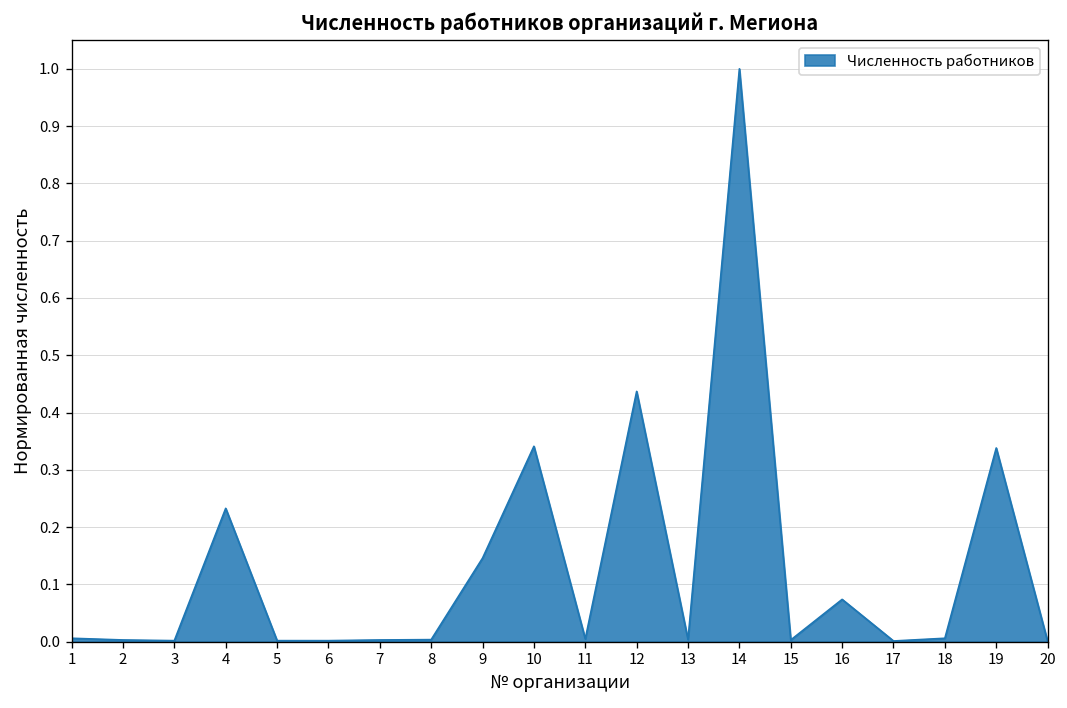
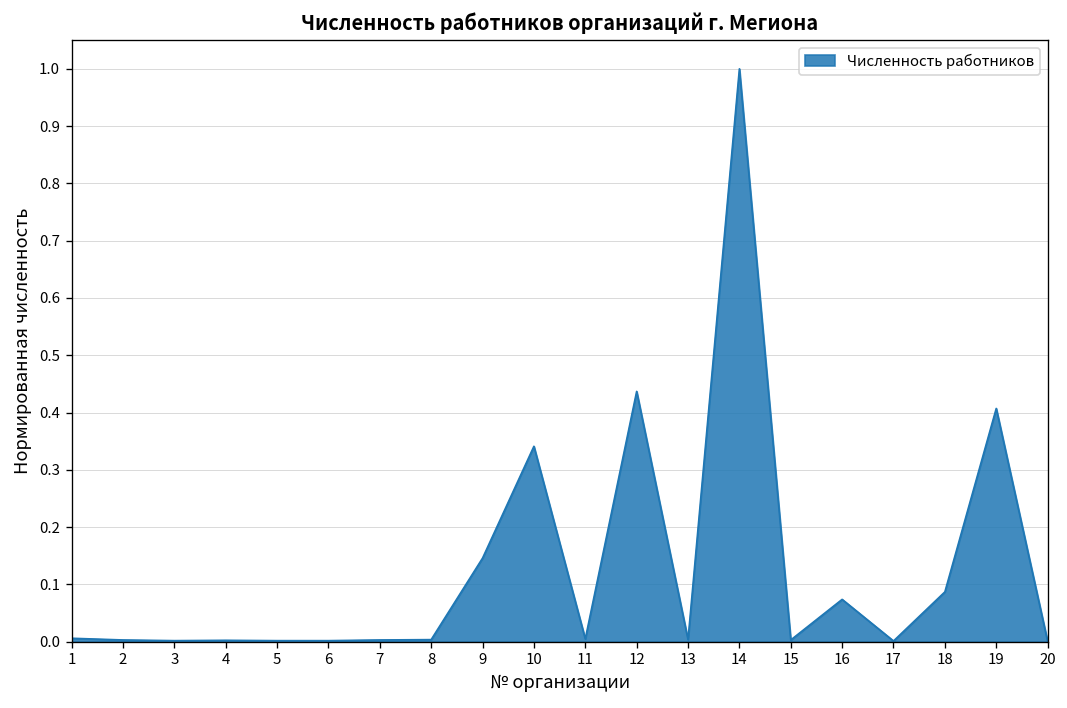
  {
    "1": 0.01,
    "2": 0.00,
    "3": 0.00,
-   "4": 0.23,
+   "4": 0.00,
    "5": 0.00,
    "6": 0.00,
    "7": 0.00,
    "8": 0.00,
    "9": 0.15,
    "10": 0.34,
    "11": 0.00,
    "12": 0.44,
    "13": 0.00,
    "14": 1.00,
    "15": 0.00,
    "16": 0.07,
    "17": 0.00,
-   "18": 0.01,
-   "19": 0.34,
+   "18": 0.09,
+   "19": 0.41,
    "20": 0.00
  }
